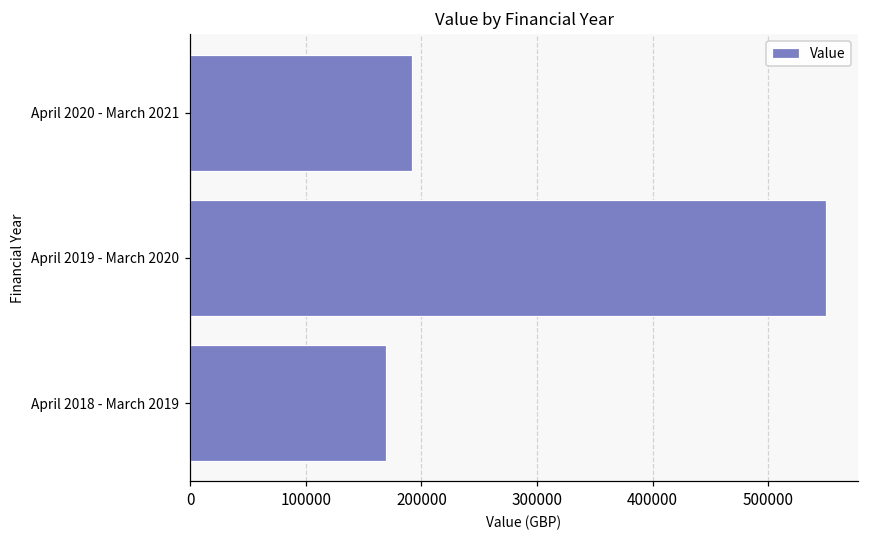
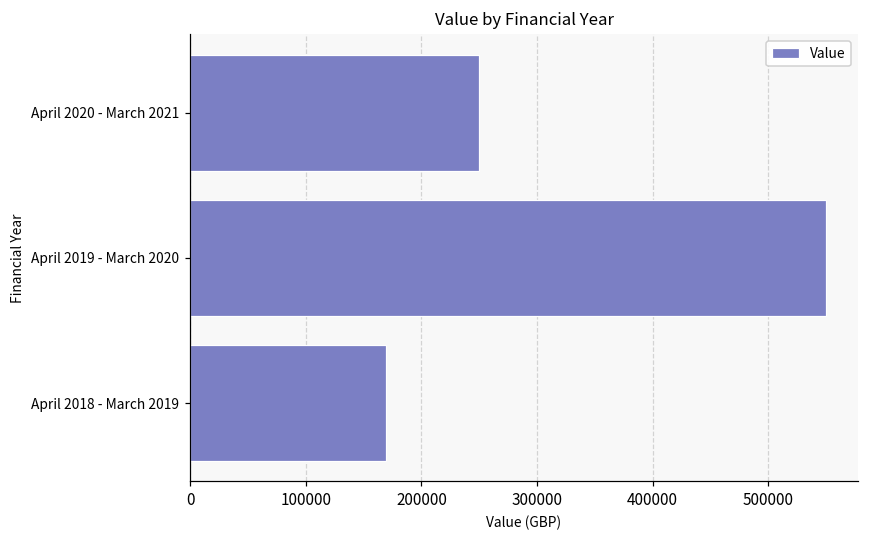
  {
-   "April 2020 - March 2021": 192000,
+   "April 2020 - March 2021": 250000,
    "April 2019 - March 2020": 550000,
    "April 2018 - March 2019": 169000
  }
